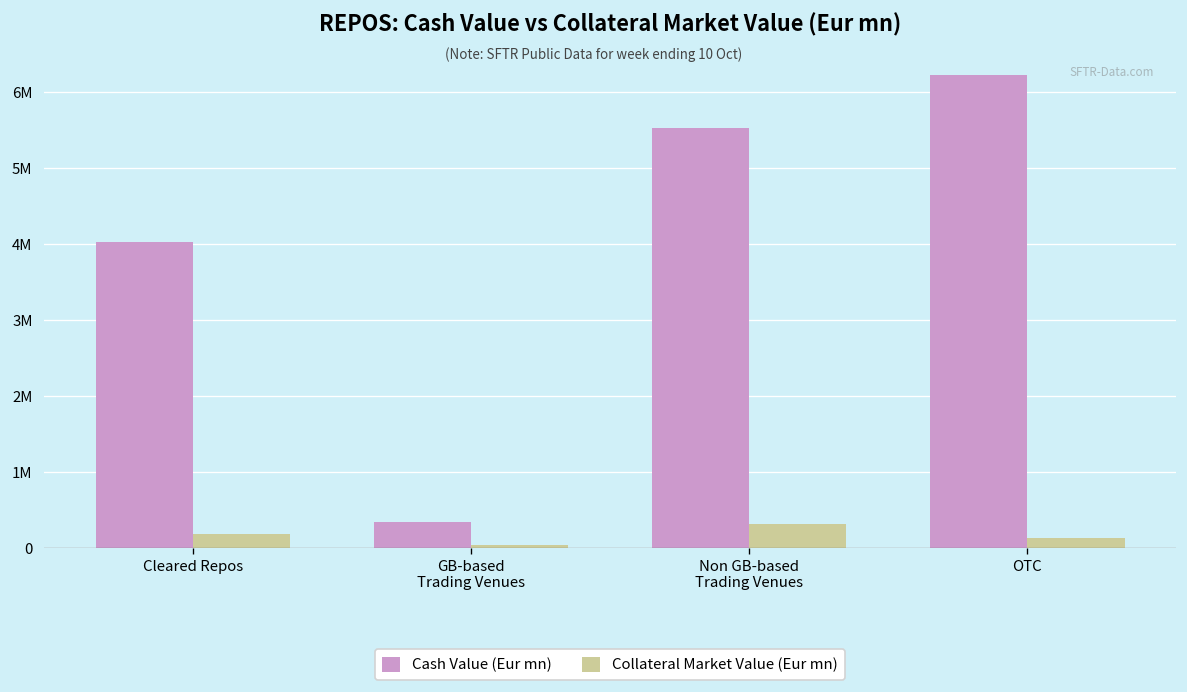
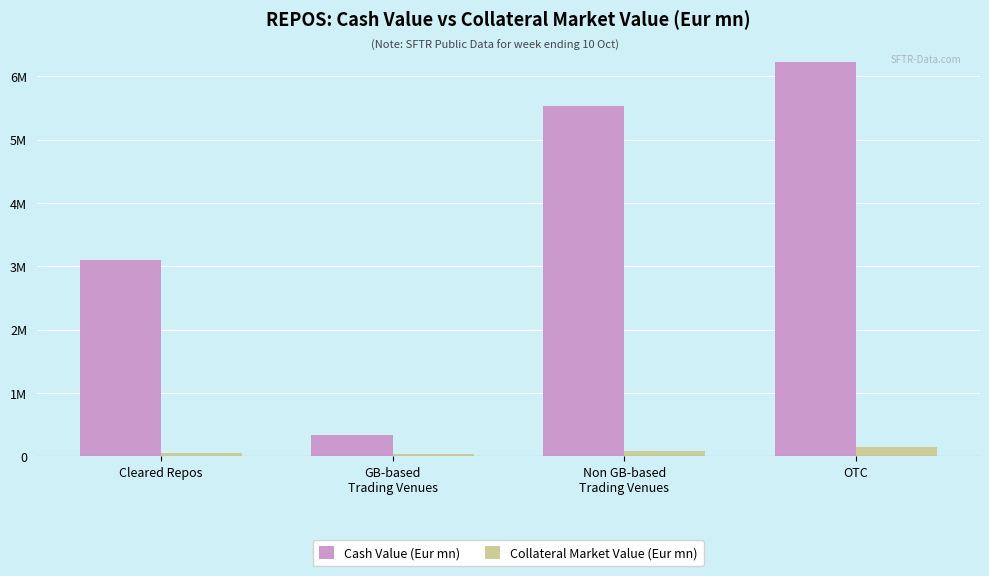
  {
    "Cash Value (Eur mn)": {
-     "Cleared Repos": 4000000,
+     "Cleared Repos": 3100000,
      "GB-based Trading Venues": 300000,
      "Non GB-based Trading Venues": 5500000,
      "OTC": 6200000
    },
    "Collateral Market Value (Eur mn)": {
-     "Cleared Repos": 200000,
+     "Cleared Repos": 0,
      "GB-based Trading Venues": 0,
-     "Non GB-based Trading Venues": 300000,
+     "Non GB-based Trading Venues": 100000,
      "OTC": 100000
    }
  }
